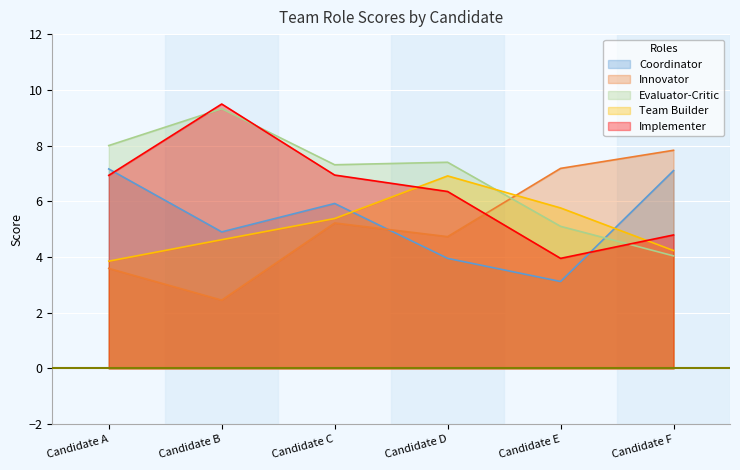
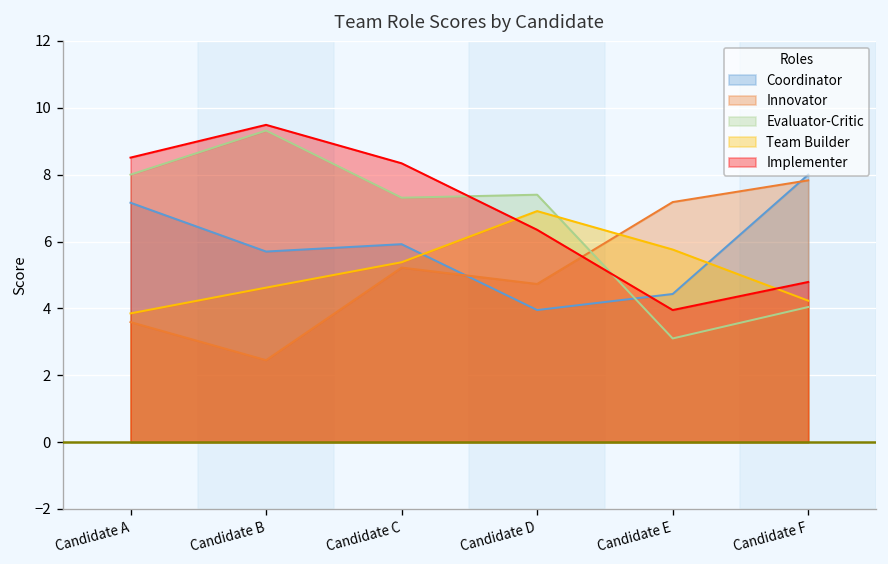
  {
    "Coordinator": {
      "Candidate A": 7.2,
-     "Candidate B": 4.9,
+     "Candidate B": 5.7,
      "Candidate C": 5.9,
      "Candidate D": 4.0,
-     "Candidate E": 3.1,
-     "Candidate F": 7.1
+     "Candidate E": 4.4,
+     "Candidate F": 8.0
    },
    "Evaluator-Critic": {
      "Candidate A": 8.0,
      "Candidate B": 9.3,
      "Candidate C": 7.3,
      "Candidate D": 7.4,
-     "Candidate E": 5.1,
+     "Candidate E": 3.1,
      "Candidate F": 4.0
    },
    "Implementer": {
-     "Candidate A": 6.9,
+     "Candidate A": 8.5,
      "Candidate B": 9.5,
-     "Candidate C": 6.9,
+     "Candidate C": 8.3,
      "Candidate D": 6.4,
      "Candidate E": 4.0,
      "Candidate F": 4.8
    }
  }
